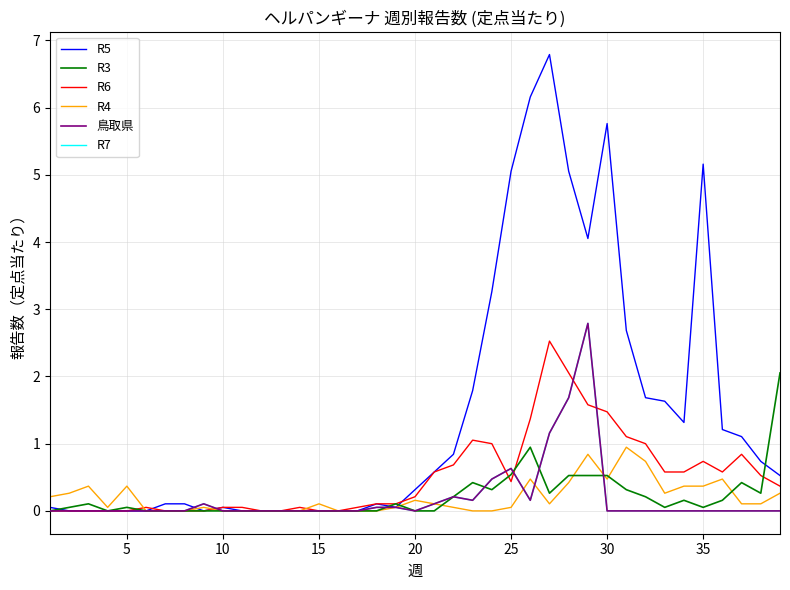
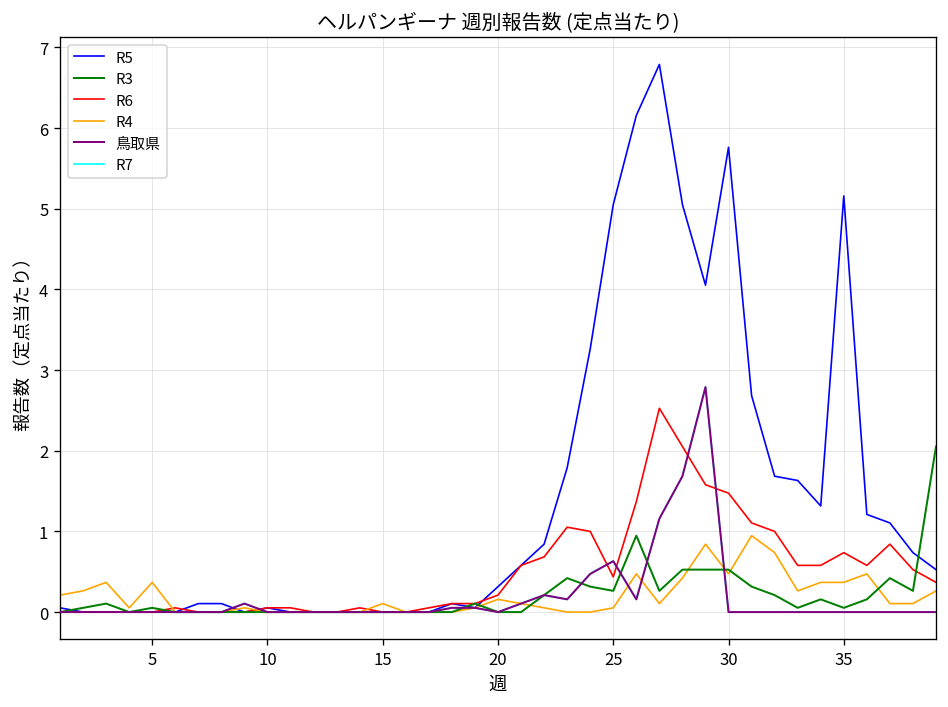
  {
    "R5": {
      "20": 0.3,
      "25": 5.1,
      "30": 5.8,
      "35": 5.2
    },
    "R3": {
      "5": 0.1,
-     "25": 0.5,
+     "25": 0.3,
      "30": 0.5,
      "35": 0.1
    },
    "R6": {
      "20": 0.2,
      "25": 0.4,
      "30": 1.5,
      "35": 0.7
    },
    "R4": {
      "5": 0.4,
      "15": 0.1,
      "20": 0.2,
      "25": 0.1,
      "30": 0.5,
      "35": 0.4
    },
    "R7": {
      "25": 0.6,
      "30": 0.0,
      "35": 0.0
    }
  }
